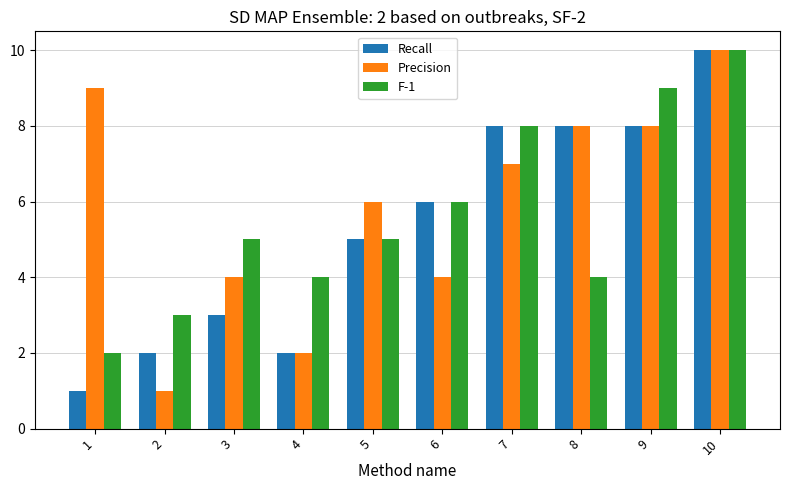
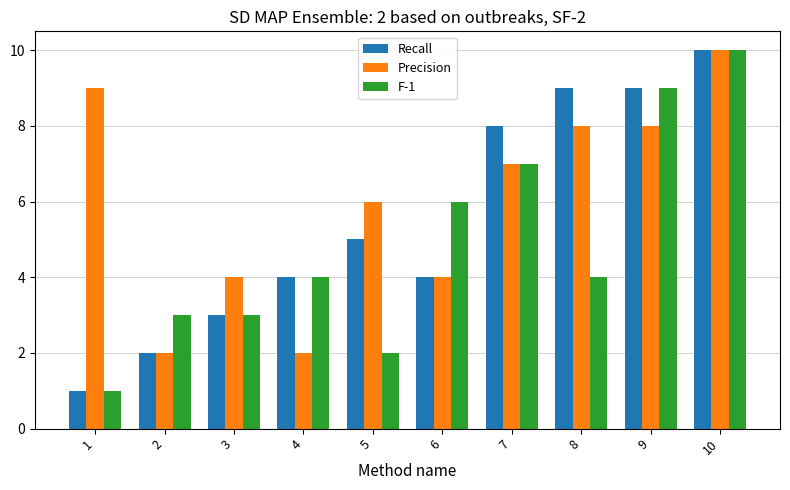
  {
    "Recall": {
      "1": 1,
      "2": 2,
      "3": 3,
-     "4": 2,
+     "4": 4,
      "5": 5,
-     "6": 6,
+     "6": 4,
      "7": 8,
-     "8": 8,
-     "9": 8,
+     "8": 9,
+     "9": 9,
      "10": 10
    },
    "Precision": {
      "1": 9,
-     "2": 1,
+     "2": 2,
      "3": 4,
      "4": 2,
      "5": 6,
      "6": 4,
      "7": 7,
      "8": 8,
      "9": 8,
      "10": 10
    },
    "F-1": {
-     "1": 2,
+     "1": 1,
      "2": 3,
-     "3": 5,
+     "3": 3,
      "4": 4,
-     "5": 5,
+     "5": 2,
      "6": 6,
-     "7": 8,
+     "7": 7,
      "8": 4,
      "9": 9,
      "10": 10
    }
  }
